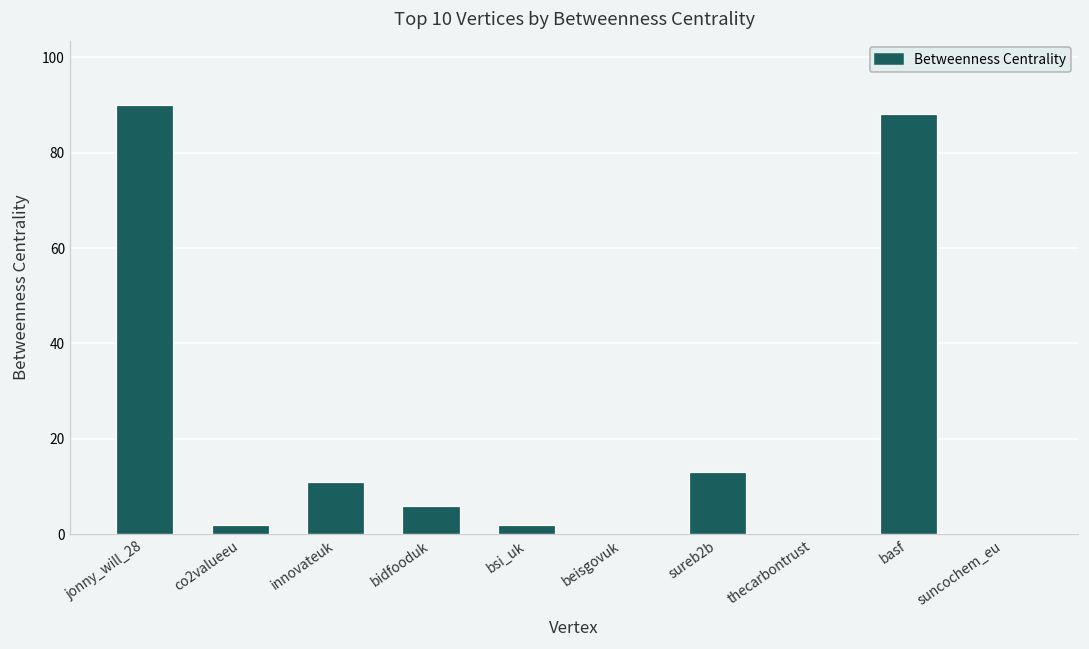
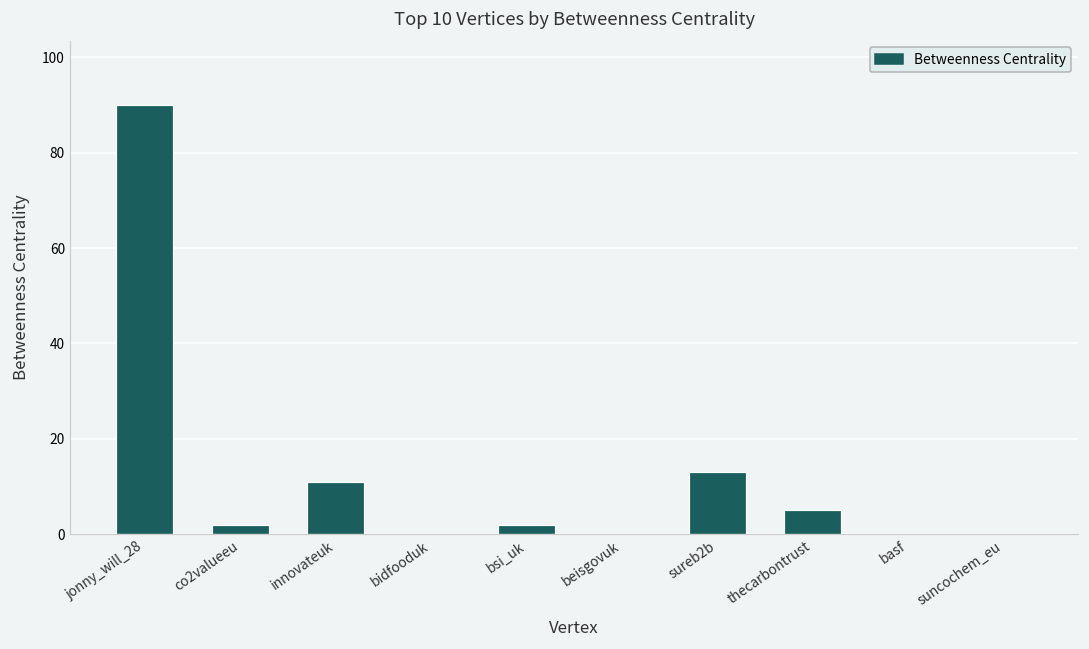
  {
    "jonny_will_28": 90,
    "co2valueeu": 2,
    "innovateuk": 11,
-   "bidfooduk": 6,
+   "bidfooduk": 0,
    "bsi_uk": 2,
    "beisgovuk": 0,
    "sureb2b": 13,
-   "thecarbontrust": 0,
-   "basf": 88,
+   "thecarbontrust": 5,
+   "basf": 0,
    "suncochem_eu": 0
  }
